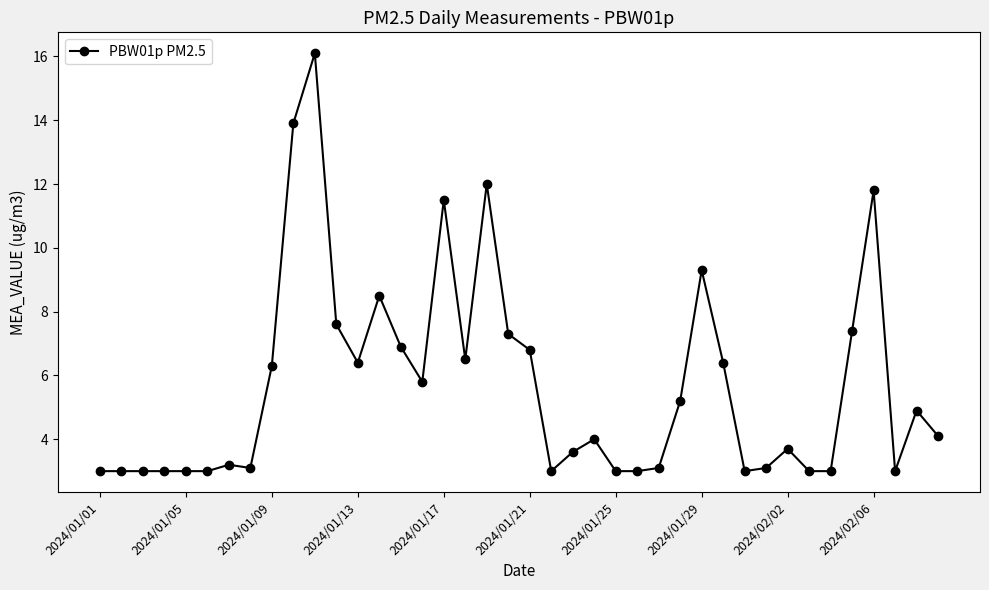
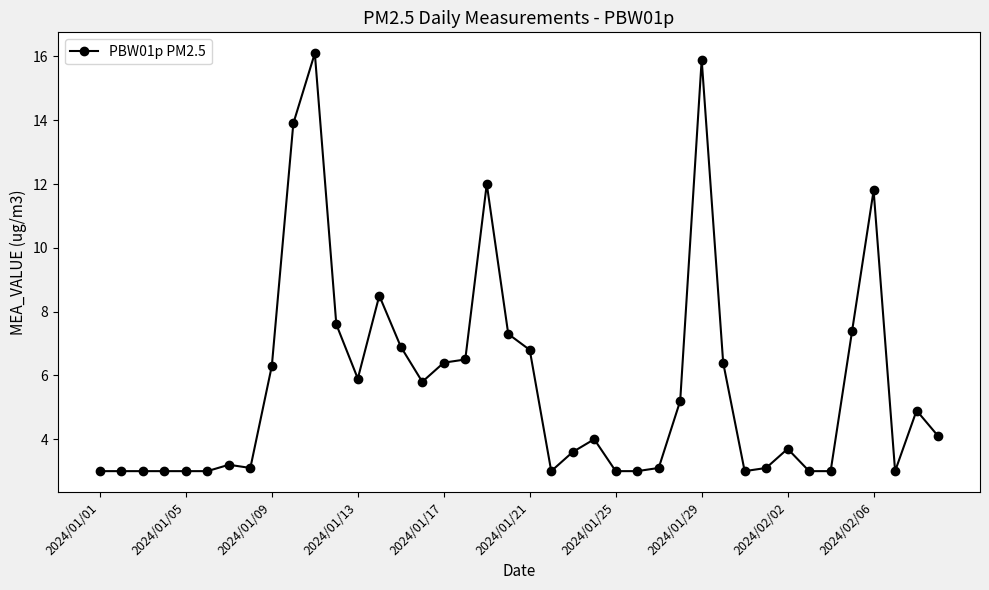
  {
    "2024/01/01": 3.0,
    "2024/01/05": 3.0,
    "2024/01/09": 6.3,
-   "2024/01/13": 6.4,
-   "2024/01/17": 11.5,
+   "2024/01/13": 5.9,
+   "2024/01/17": 6.4,
    "2024/01/21": 6.8,
    "2024/01/25": 3.0,
-   "2024/01/29": 9.3,
+   "2024/01/29": 15.9,
    "2024/02/02": 3.7,
    "2024/02/06": 11.8
  }
